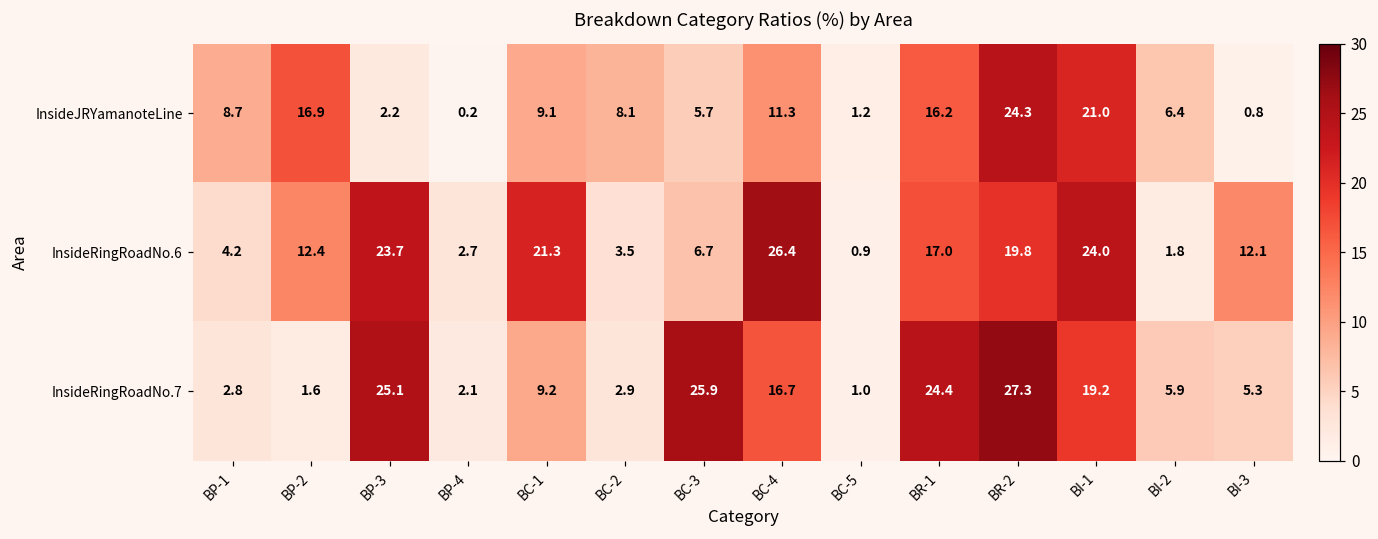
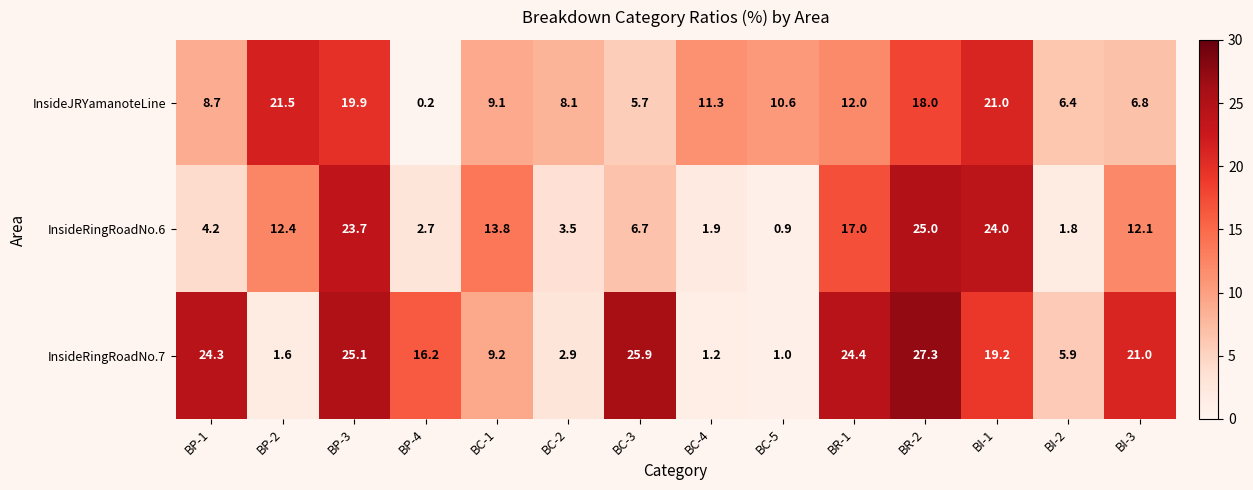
  {
    "InsideJRYamanoteLine": {
      "BP-1": 8.7,
-     "BP-2": 16.9,
-     "BP-3": 2.2,
+     "BP-2": 21.5,
+     "BP-3": 19.9,
      "BP-4": 0.2,
      "BC-1": 9.1,
      "BC-2": 8.1,
      "BC-3": 5.7,
      "BC-4": 11.3,
-     "BC-5": 1.2,
-     "BR-1": 16.2,
-     "BR-2": 24.3,
+     "BC-5": 10.6,
+     "BR-1": 12.0,
+     "BR-2": 18.0,
      "BI-1": 21.0,
      "BI-2": 6.4,
-     "BI-3": 0.8
+     "BI-3": 6.8
    },
    "InsideRingRoadNo.6": {
      "BP-1": 4.2,
      "BP-2": 12.4,
      "BP-3": 23.7,
      "BP-4": 2.7,
-     "BC-1": 21.3,
+     "BC-1": 13.8,
      "BC-2": 3.5,
      "BC-3": 6.7,
-     "BC-4": 26.4,
+     "BC-4": 1.9,
      "BC-5": 0.9,
      "BR-1": 17.0,
-     "BR-2": 19.8,
+     "BR-2": 25.0,
      "BI-1": 24.0,
      "BI-2": 1.8,
      "BI-3": 12.1
    },
    "InsideRingRoadNo.7": {
-     "BP-1": 2.8,
+     "BP-1": 24.3,
      "BP-2": 1.6,
      "BP-3": 25.1,
-     "BP-4": 2.1,
+     "BP-4": 16.2,
      "BC-1": 9.2,
      "BC-2": 2.9,
      "BC-3": 25.9,
-     "BC-4": 16.7,
+     "BC-4": 1.2,
      "BC-5": 1.0,
      "BR-1": 24.4,
      "BR-2": 27.3,
      "BI-1": 19.2,
      "BI-2": 5.9,
-     "BI-3": 5.3
+     "BI-3": 21.0
    }
  }
